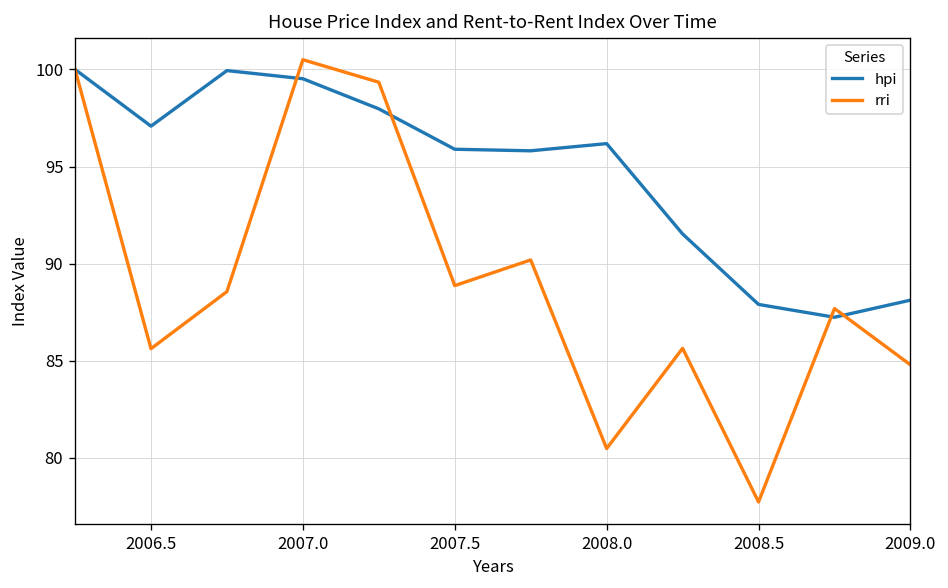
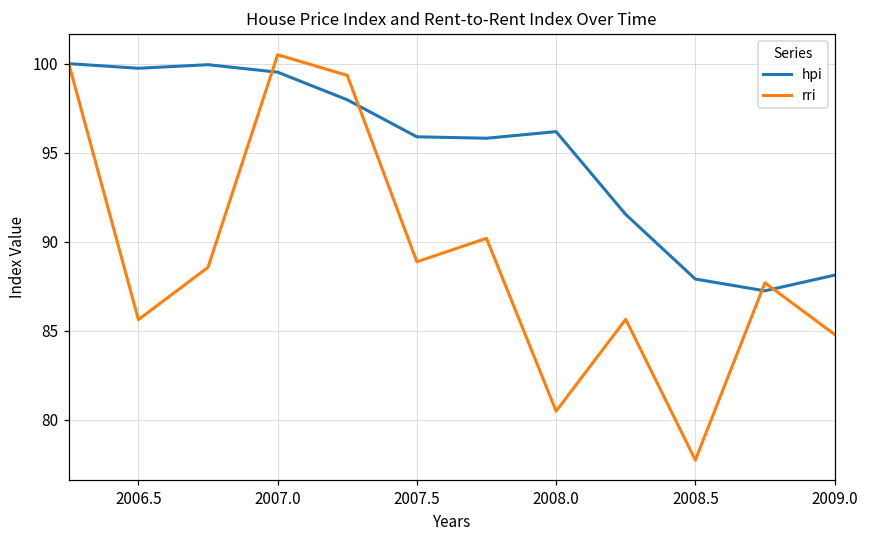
  {
    "hpi": {
-     "2006.5": 97.1,
+     "2006.5": 99.7,
      "2007.0": 99.5,
      "2007.5": 95.9,
      "2008.0": 96.2,
      "2008.5": 87.9,
      "2009.0": 88.1
    },
    "rri": {
      "2006.5": 85.6,
      "2007.0": 100.5,
      "2007.5": 88.9,
      "2008.0": 80.5,
      "2008.5": 77.7,
      "2009.0": 84.8
    }
  }
